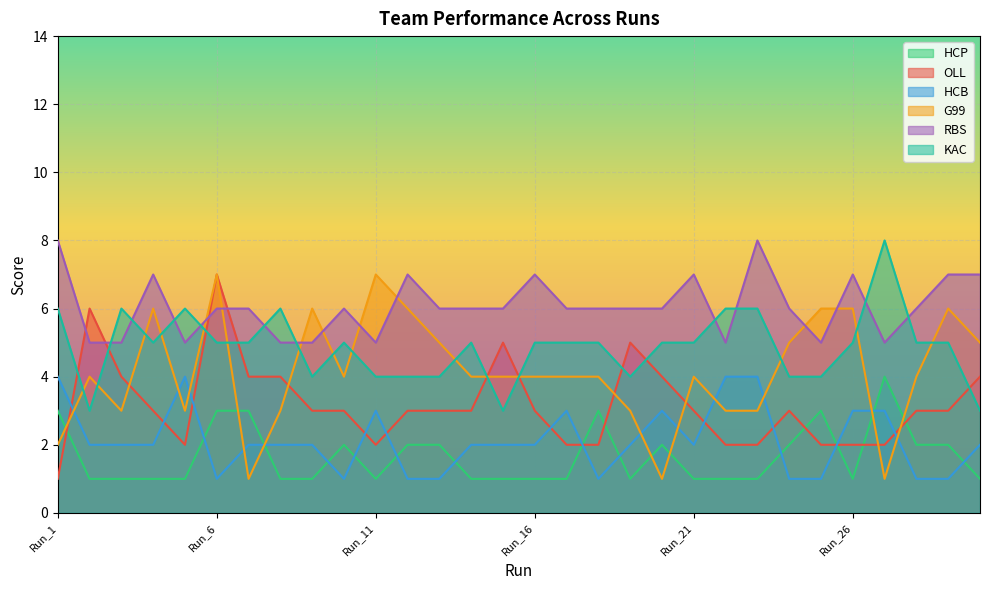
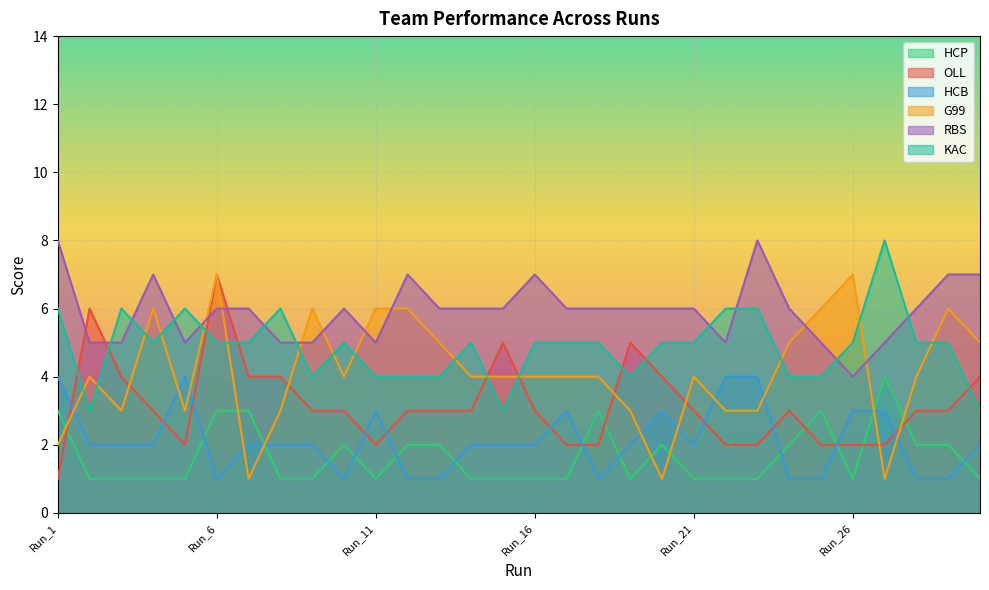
  {
    "OLL": {
      "Run_1": 1,
      "Run_11": 2,
      "Run_16": 3,
      "Run_21": 3,
      "Run_26": 2
    },
    "HCB": {
      "Run_1": 4,
      "Run_6": 1,
      "Run_11": 3,
      "Run_16": 2,
      "Run_21": 2,
      "Run_26": 3
    },
    "G99": {
      "Run_1": 2,
-     "Run_11": 7,
+     "Run_11": 6,
      "Run_16": 4,
      "Run_21": 4,
-     "Run_26": 6
+     "Run_26": 7
    },
    "RBS": {
      "Run_1": 8,
      "Run_6": 6,
      "Run_11": 5,
      "Run_16": 7,
-     "Run_21": 7,
-     "Run_26": 7
+     "Run_21": 6,
+     "Run_26": 4
    }
  }
